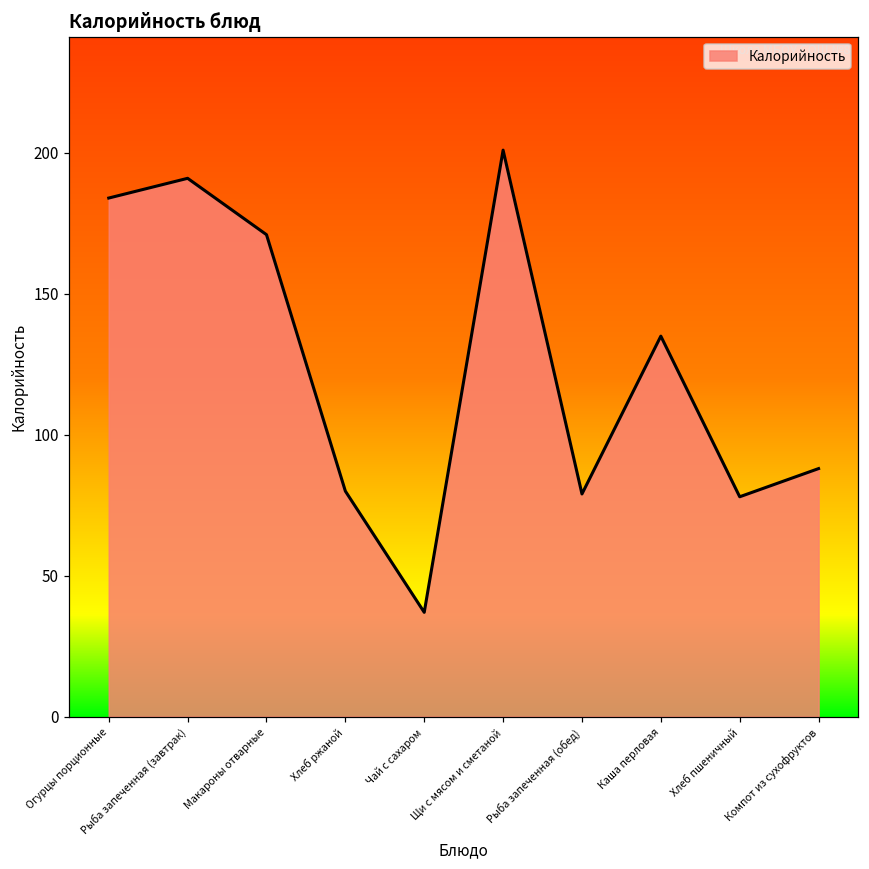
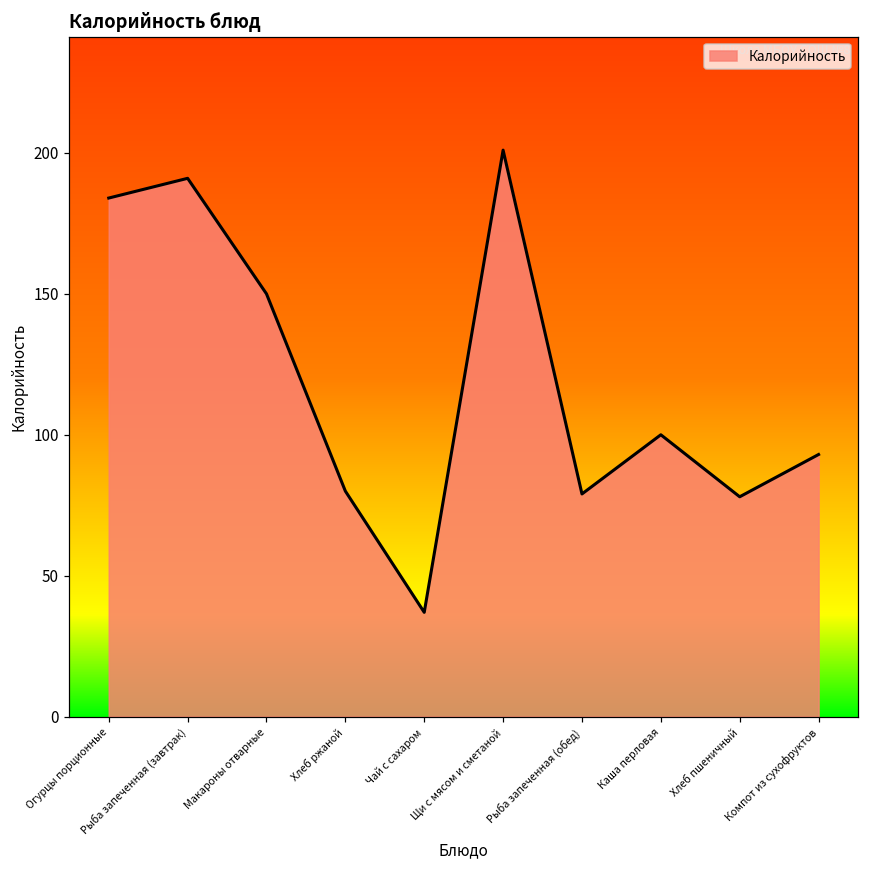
  {
    "Огурцы порционные": 184,
    "Рыба запеченная (завтрак)": 191,
-   "Макароны отварные": 171,
+   "Макароны отварные": 150,
    "Хлеб ржаной": 80,
    "Чай с сахаром": 37,
    "Щи с мясом и сметаной": 201,
    "Рыба запеченная (обед)": 79,
-   "Каша перловая": 135,
+   "Каша перловая": 100,
    "Хлеб пшеничный": 78,
-   "Компот из сухофруктов": 88
+   "Компот из сухофруктов": 93
  }
